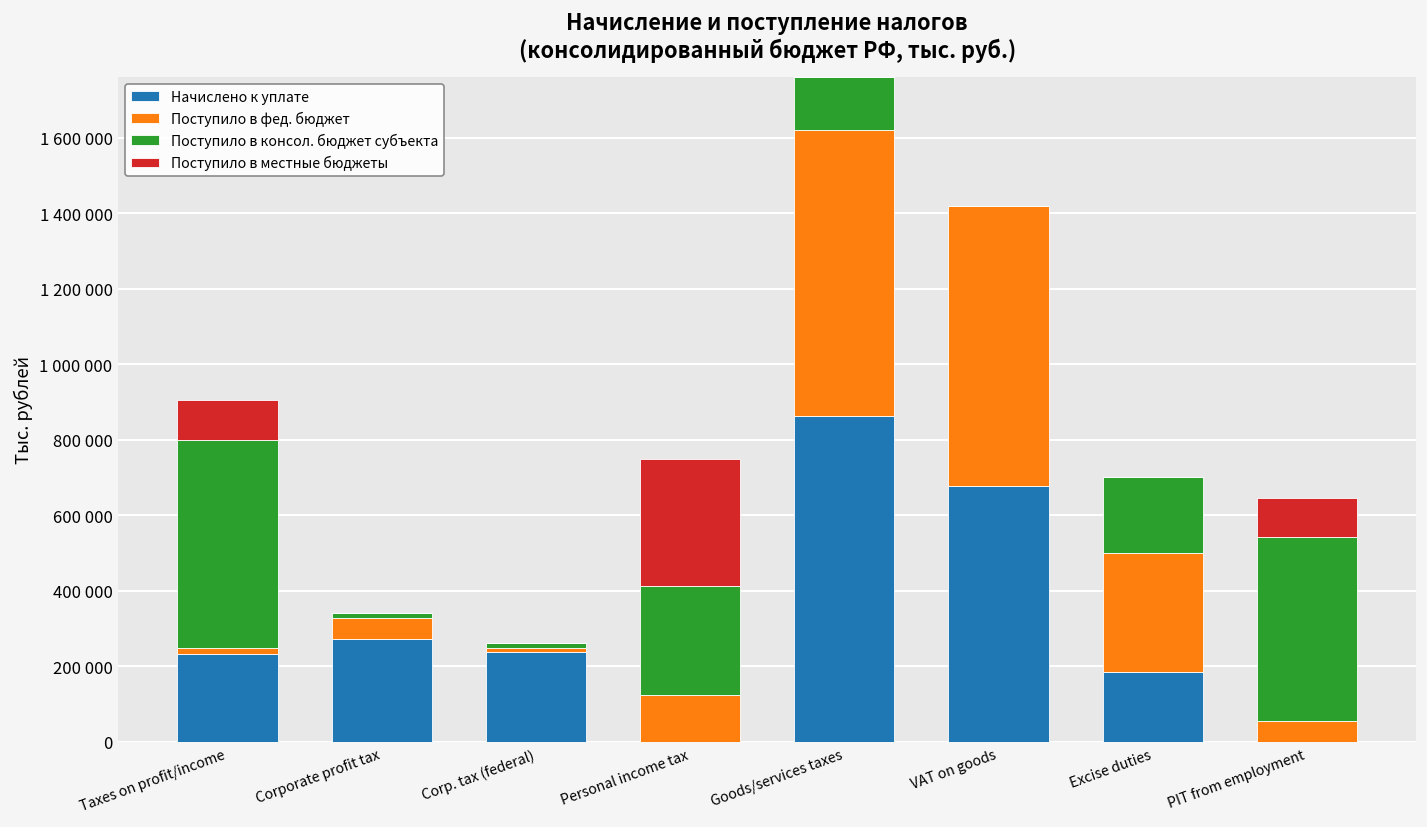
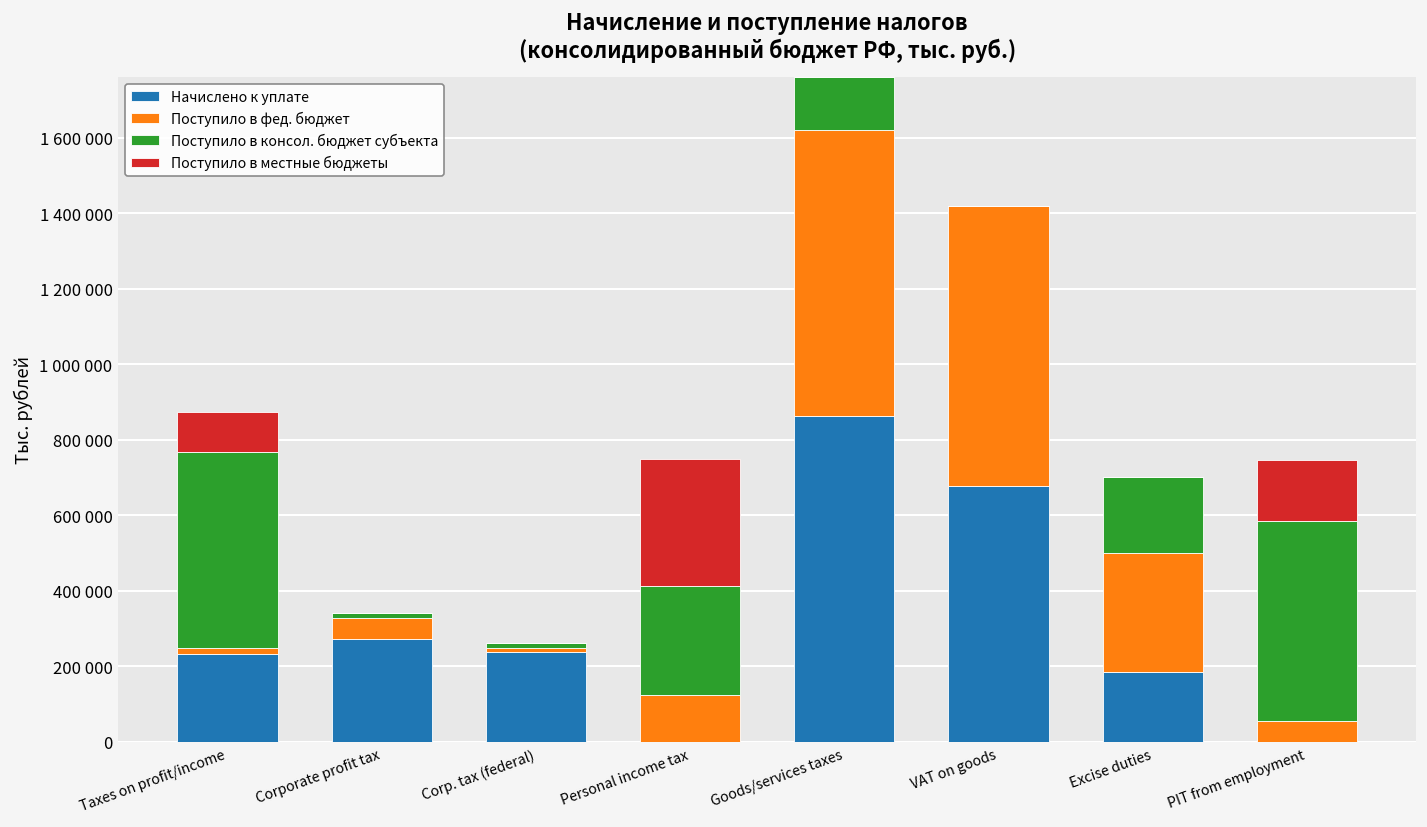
  {
    "Начислено к уплате": {
      "Taxes on profit/income": 230000,
      "Corporate profit tax": 270000,
      "Corp. tax (federal)": 240000,
      "Personal income tax": 0,
      "Goods/services taxes": 860000,
      "VAT on goods": 680000,
      "Excise duties": 190000,
      "PIT from employment": 0
    },
    "Поступило в фед. бюджет": {
      "Taxes on profit/income": 20000,
      "Corporate profit tax": 60000,
      "Corp. tax (federal)": 10000,
      "Personal income tax": 130000,
      "Goods/services taxes": 760000,
      "VAT on goods": 740000,
      "Excise duties": 320000,
      "PIT from employment": 60000
    },
    "Поступило в консол. бюджет субъекта": {
-     "Taxes on profit/income": 550000,
+     "Taxes on profit/income": 520000,
      "Corporate profit tax": 10000,
      "Corp. tax (federal)": 10000,
      "Personal income tax": 290000,
      "Goods/services taxes": 140000,
      "VAT on goods": 0,
      "Excise duties": 200000,
-     "PIT from employment": 490000
+     "PIT from employment": 530000
    },
    "Поступило в местные бюджеты": {
      "Taxes on profit/income": 110000,
      "Corporate profit tax": 0,
      "Corp. tax (federal)": 0,
      "Personal income tax": 340000,
      "Goods/services taxes": 0,
      "VAT on goods": 0,
      "Excise duties": 0,
-     "PIT from employment": 100000
+     "PIT from employment": 160000
    }
  }
